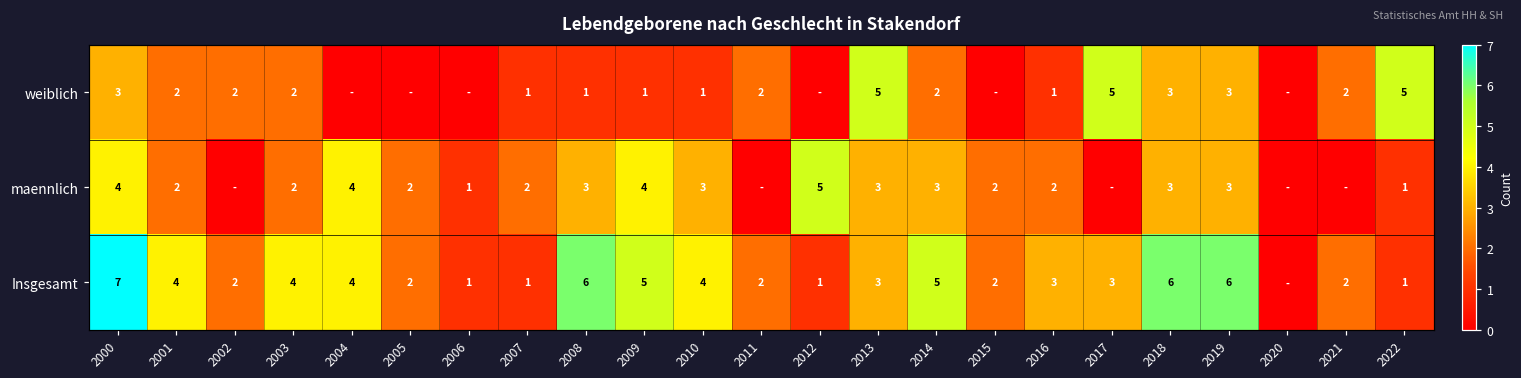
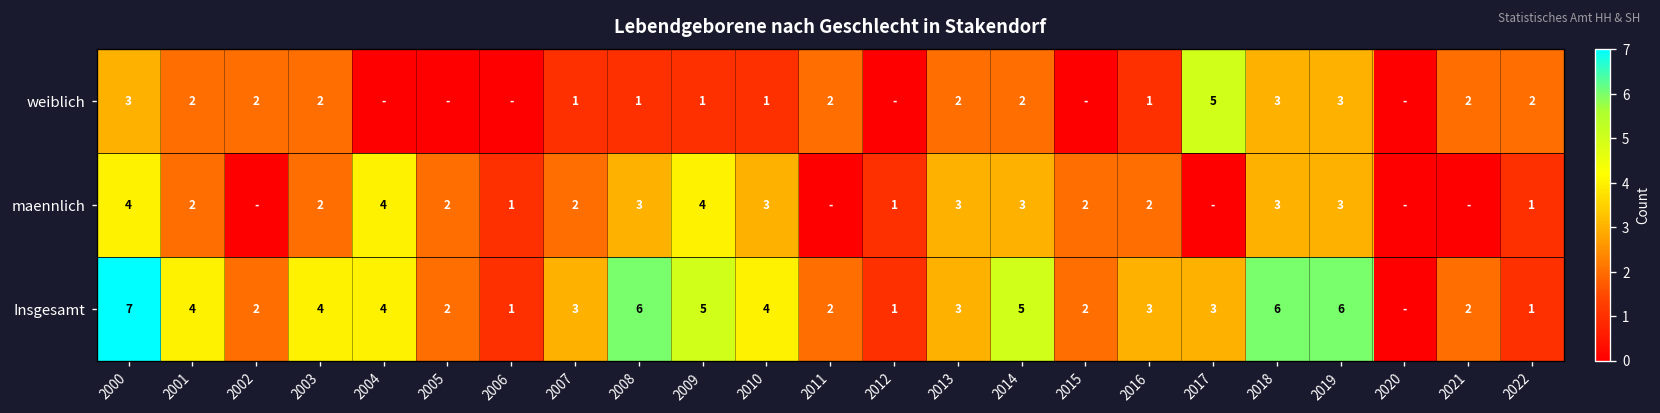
  {
    "weiblich": {
      "2000": 3,
      "2001": 2,
      "2002": 2,
      "2003": 2,
      "2007": 1,
      "2008": 1,
      "2009": 1,
      "2010": 1,
      "2011": 2,
-     "2013": 5,
+     "2013": 2,
      "2014": 2,
      "2016": 1,
      "2017": 5,
      "2018": 3,
      "2019": 3,
      "2021": 2,
-     "2022": 5
+     "2022": 2
    },
    "maennlich": {
      "2000": 4,
      "2001": 2,
      "2003": 2,
      "2004": 4,
      "2005": 2,
      "2006": 1,
      "2007": 2,
      "2008": 3,
      "2009": 4,
      "2010": 3,
-     "2012": 5,
+     "2012": 1,
      "2013": 3,
      "2014": 3,
      "2015": 2,
      "2016": 2,
      "2018": 3,
      "2019": 3,
      "2022": 1
    },
    "Insgesamt": {
      "2000": 7,
      "2001": 4,
      "2002": 2,
      "2003": 4,
      "2004": 4,
      "2005": 2,
      "2006": 1,
-     "2007": 1,
+     "2007": 3,
      "2008": 6,
      "2009": 5,
      "2010": 4,
      "2011": 2,
      "2012": 1,
      "2013": 3,
      "2014": 5,
      "2015": 2,
      "2016": 3,
      "2017": 3,
      "2018": 6,
      "2019": 6,
      "2021": 2,
      "2022": 1
    }
  }
